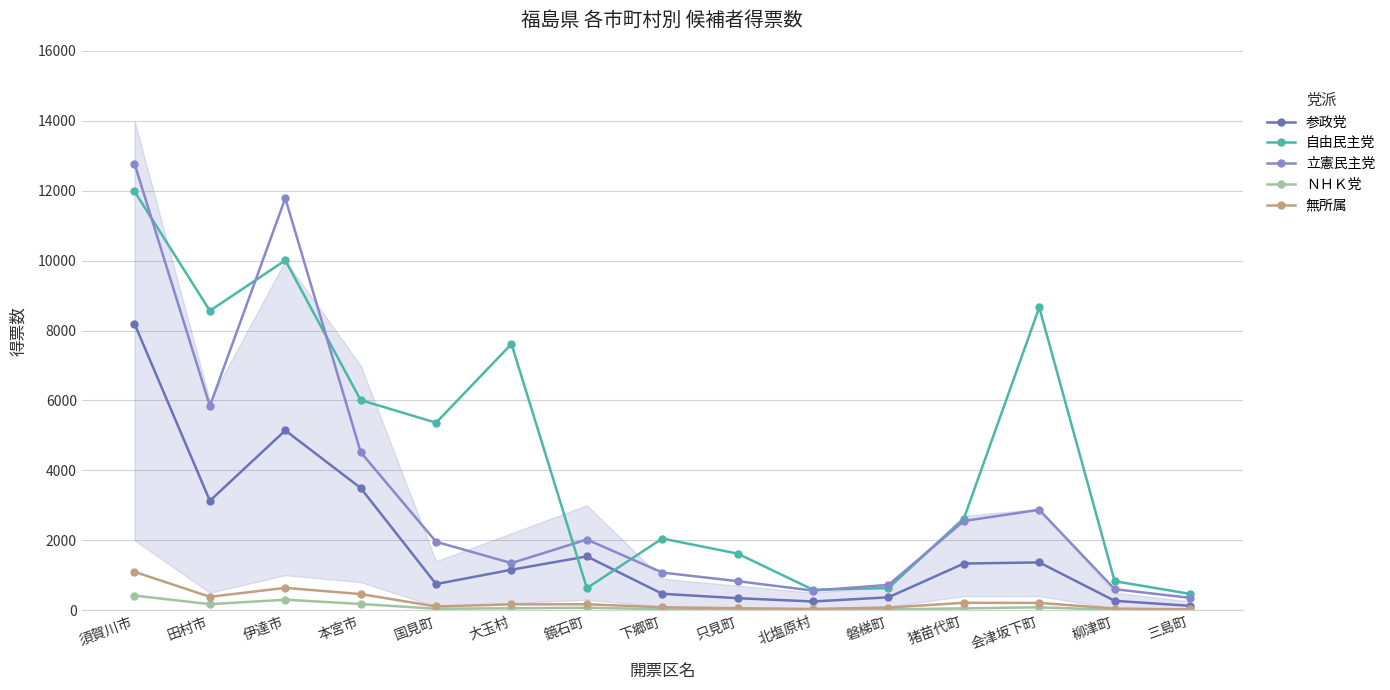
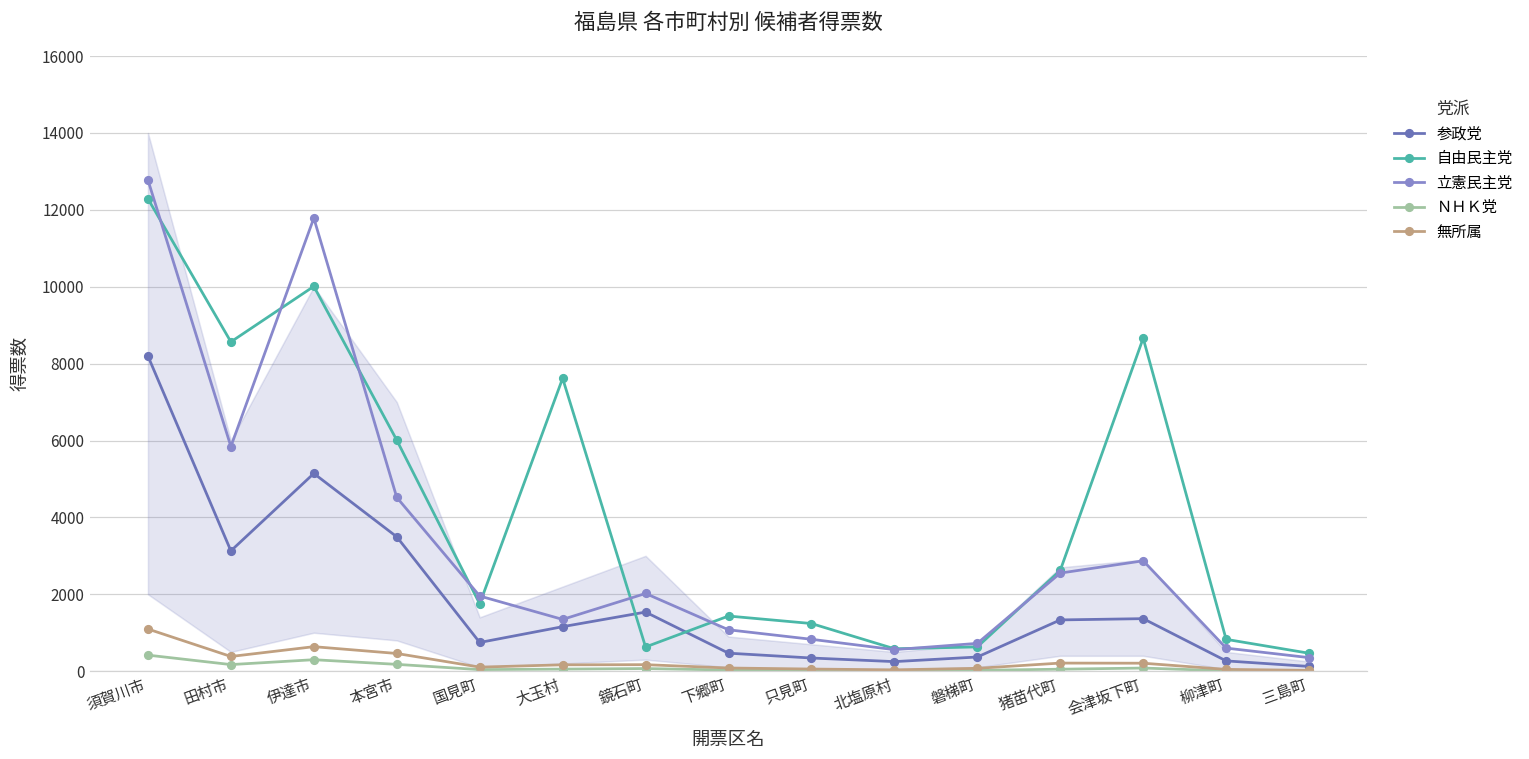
  {
    "自由民主党": {
-     "須賀川市": 12000,
+     "須賀川市": 12300,
      "田村市": 8600,
      "本宮市": 6000,
-     "国見町": 5400,
+     "国見町": 1800,
      "大玉村": 7600,
      "鏡石町": 600,
-     "下郷町": 2100,
-     "只見町": 1600,
+     "下郷町": 1400,
+     "只見町": 1200,
      "会津坂下町": 8700,
      "柳津町": 800,
      "三島町": 500
    }
  }
